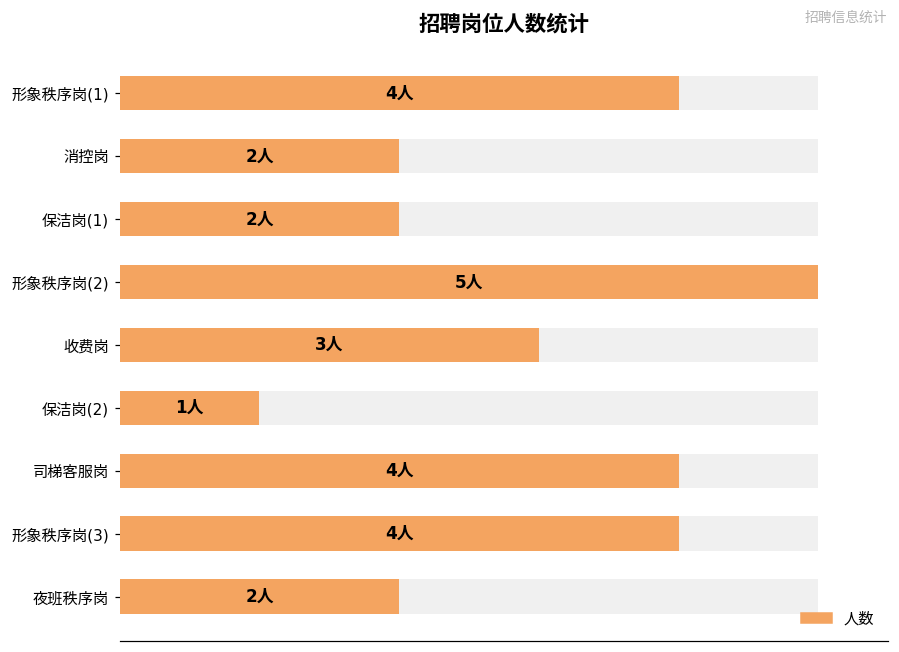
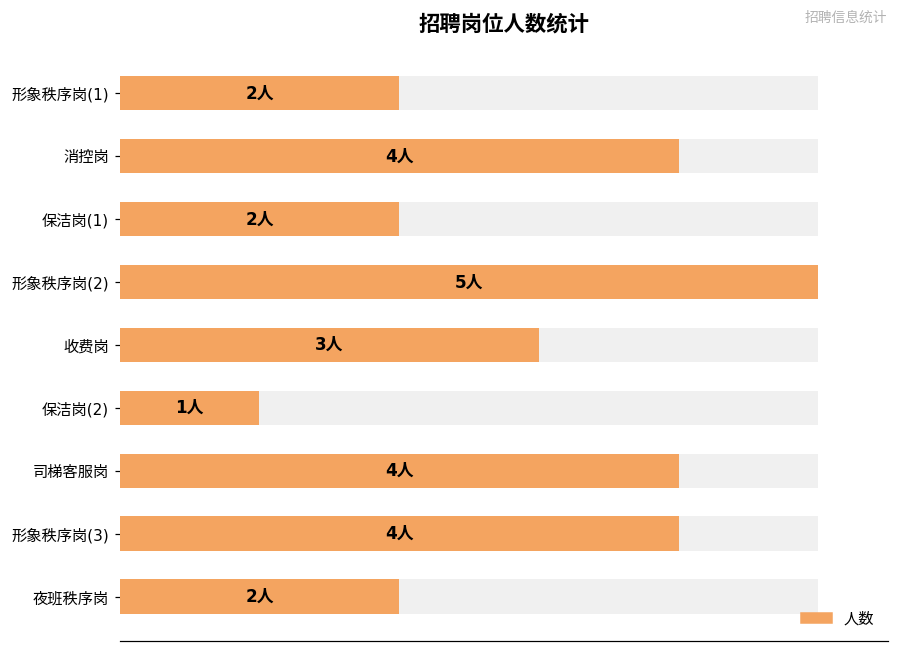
  {
    "人数": {
-     "形象秩序岗(1)": "4人",
-     "消控岗": "2人",
+     "形象秩序岗(1)": "2人",
+     "消控岗": "4人",
      "形象秩序岗(2)": "5人"
    }
  }
